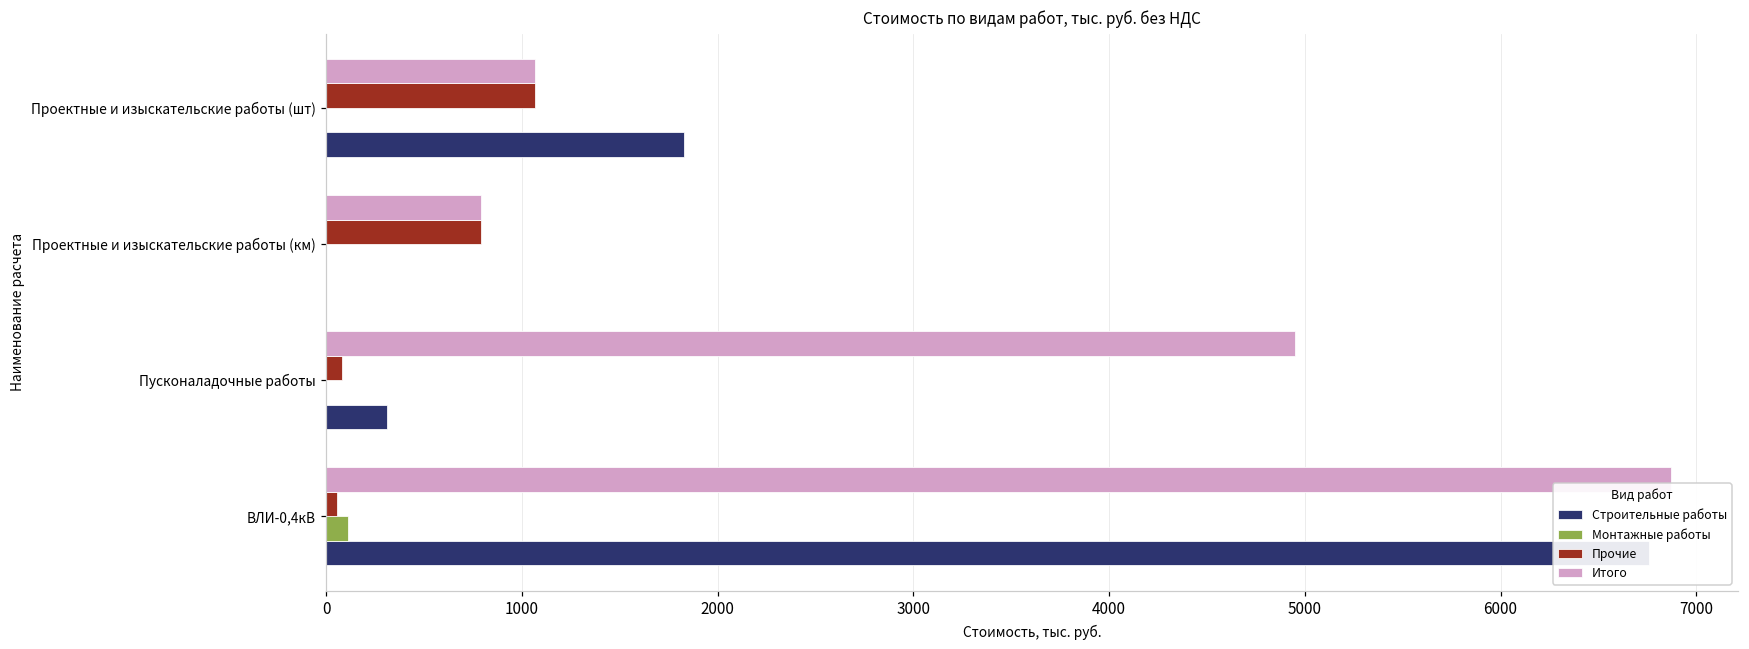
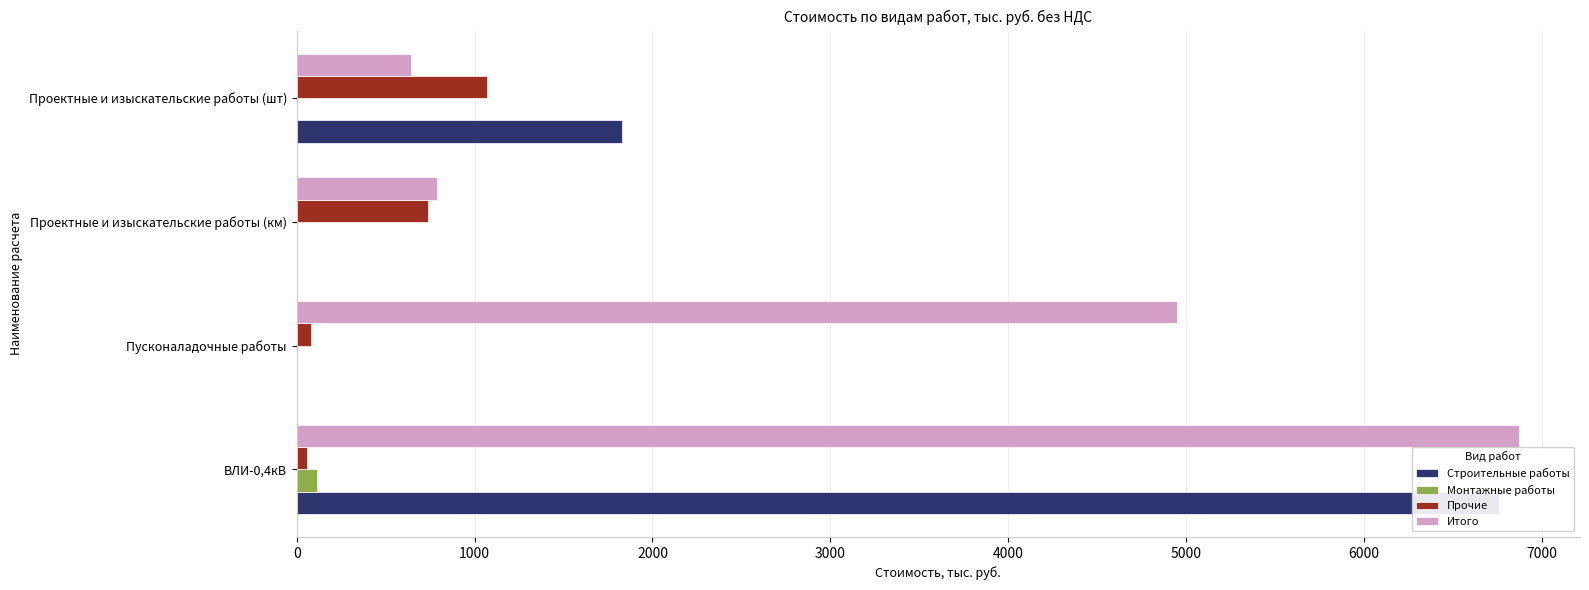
  {
    "Строительные работы": {
      "Проектные и изыскательские работы (шт)": 1830,
      "Проектные и изыскательские работы (км)": 0,
-     "Пусконаладочные работы": 310
+     "Пусконаладочные работы": 0
    },
    "Монтажные работы": {
      "Проектные и изыскательские работы (шт)": 0,
      "Проектные и изыскательские работы (км)": 0,
      "Пусконаладочные работы": 0,
      "ВЛИ-0,4кВ": 110
    },
    "Прочие": {
      "Проектные и изыскательские работы (шт)": 1070,
-     "Проектные и изыскательские работы (км)": 790,
+     "Проектные и изыскательские работы (км)": 740,
      "Пусконаладочные работы": 80,
      "ВЛИ-0,4кВ": 60
    },
    "Итого": {
-     "Проектные и изыскательские работы (шт)": 1070,
+     "Проектные и изыскательские работы (шт)": 640,
      "Проектные и изыскательские работы (км)": 790,
      "Пусконаладочные работы": 4950,
      "ВЛИ-0,4кВ": 6870
    }
  }
